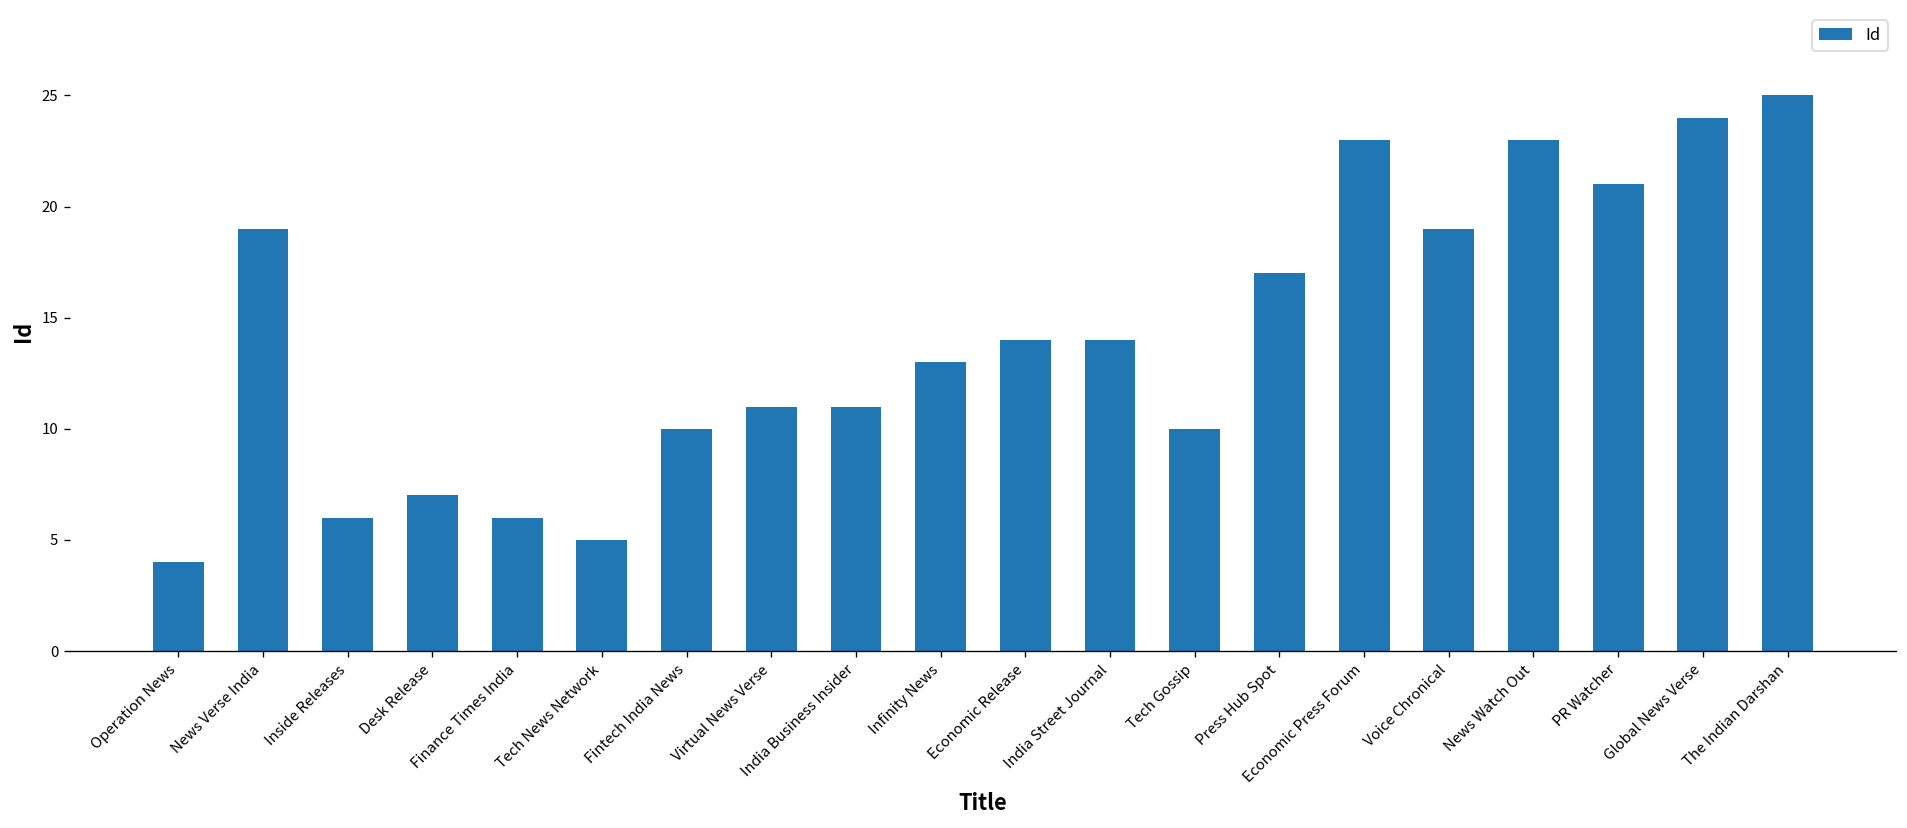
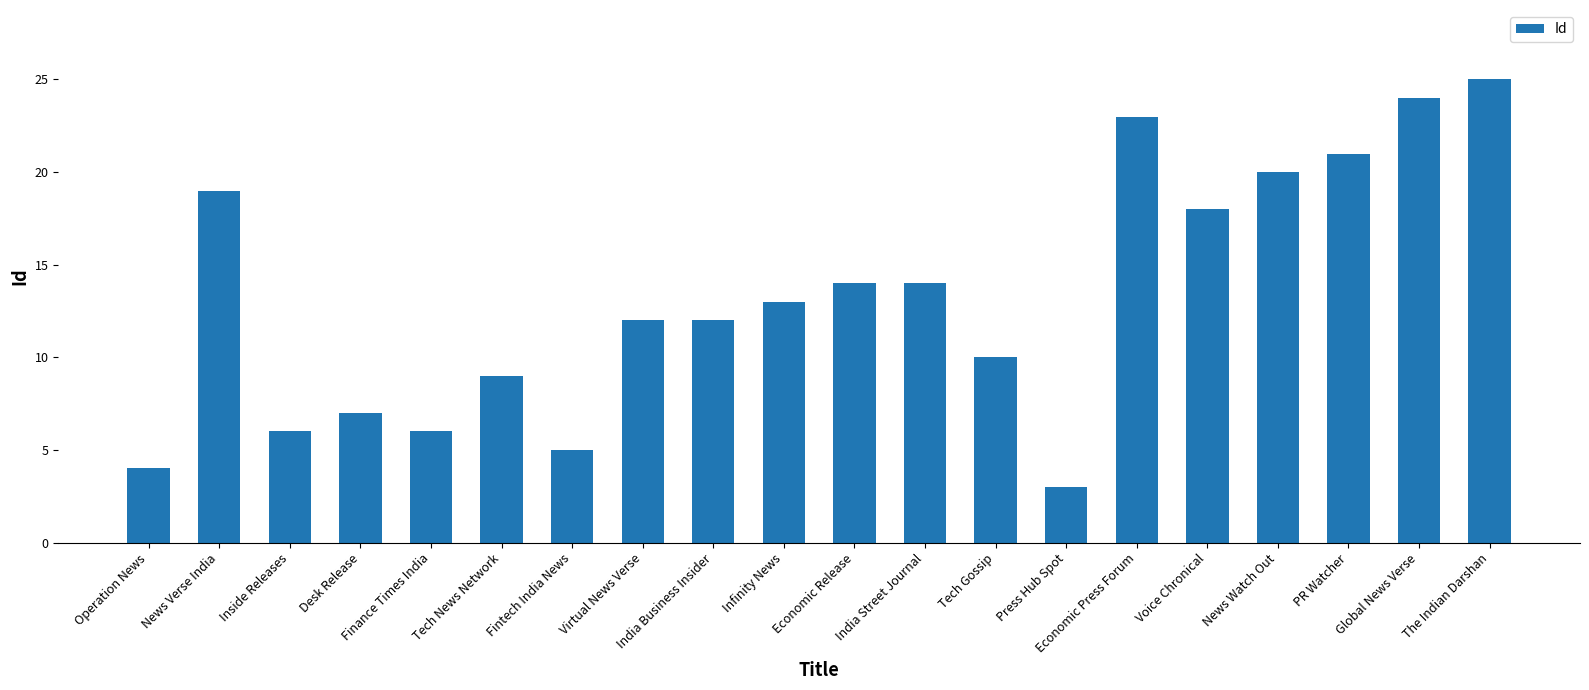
  {
    "Operation News": 4,
    "News Verse India": 19,
    "Inside Releases": 6,
    "Desk Release": 7,
    "Finance Times India": 6,
-   "Tech News Network": 5,
-   "Fintech India News": 10,
-   "Virtual News Verse": 11,
-   "India Business Insider": 11,
+   "Tech News Network": 9,
+   "Fintech India News": 5,
+   "Virtual News Verse": 12,
+   "India Business Insider": 12,
    "Infinity News": 13,
    "Economic Release": 14,
    "India Street Journal": 14,
    "Tech Gossip": 10,
-   "Press Hub Spot": 17,
+   "Press Hub Spot": 3,
    "Economic Press Forum": 23,
-   "Voice Chronical": 19,
-   "News Watch Out": 23,
+   "Voice Chronical": 18,
+   "News Watch Out": 20,
    "PR Watcher": 21,
    "Global News Verse": 24,
    "The Indian Darshan": 25
  }
